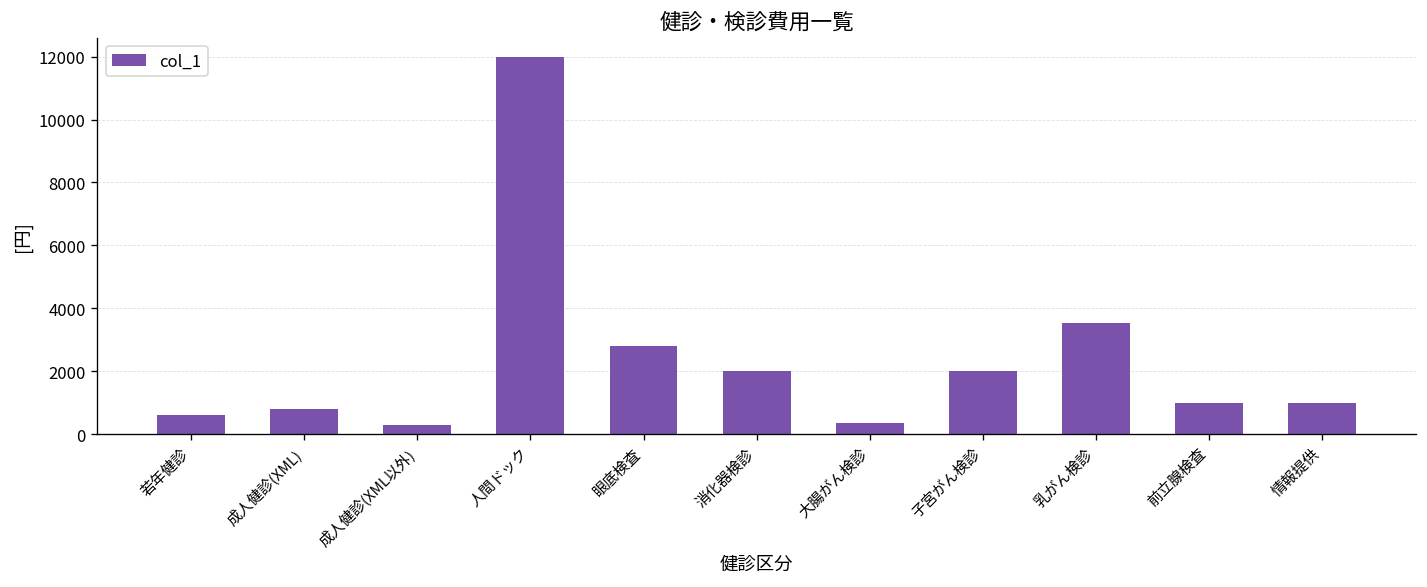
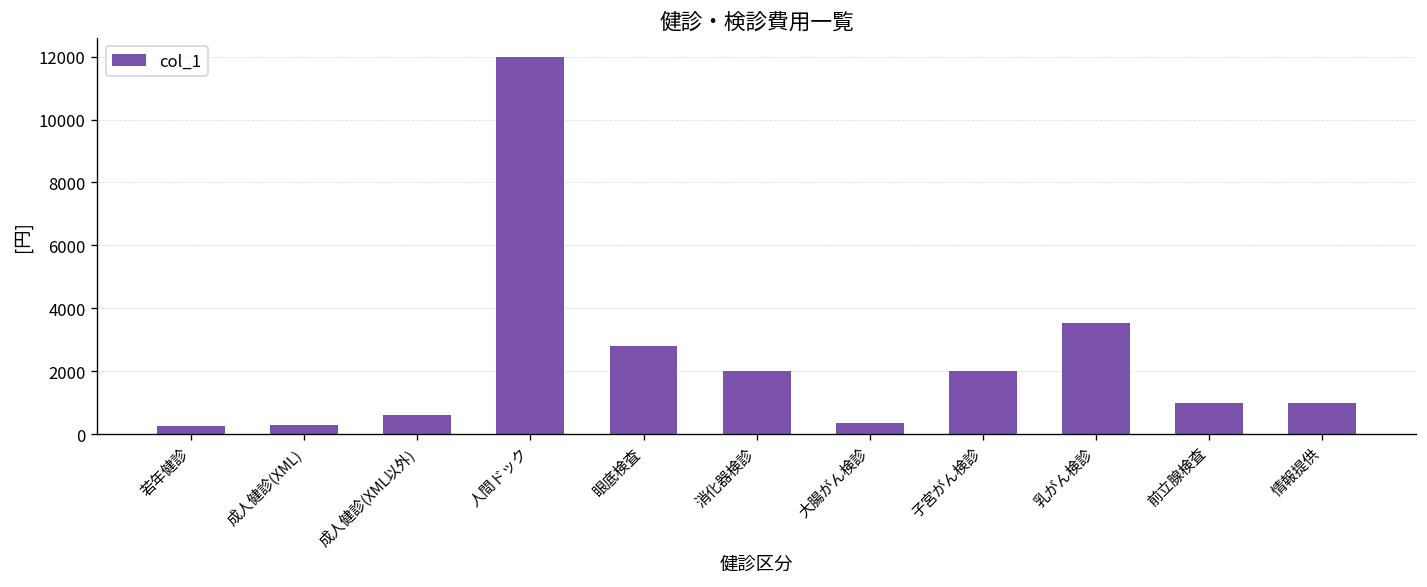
  {
-   "若年健診": 600,
-   "成人健診(XML)": 800,
-   "成人健診(XML以外)": 300,
+   "若年健診": 200,
+   "成人健診(XML)": 300,
+   "成人健診(XML以外)": 600,
    "人間ドック": 12000,
    "眼底検査": 2800,
    "消化器検診": 2000,
    "大腸がん検診": 400,
    "子宮がん検診": 2000,
    "乳がん検診": 3500,
    "前立腺検査": 1000,
    "情報提供": 1000
  }
